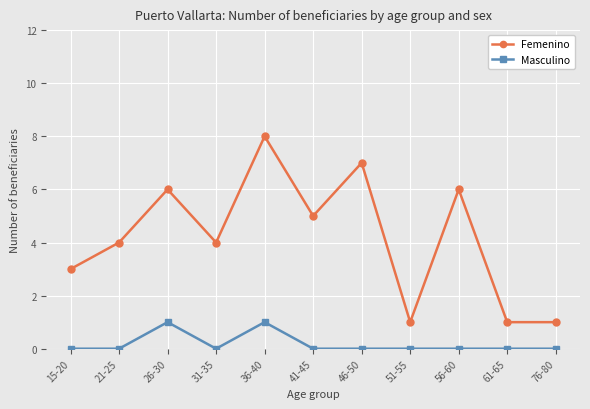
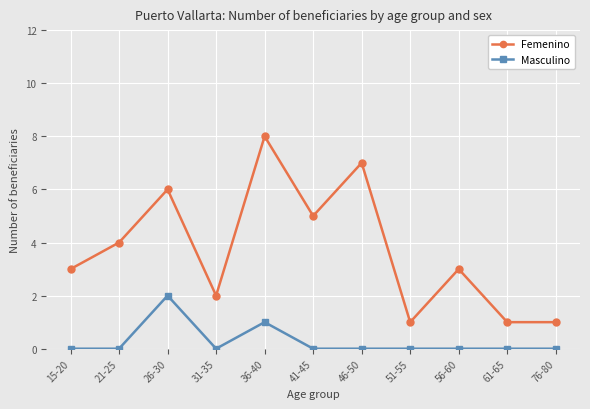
  {
    "Femenino": {
      "15-20": 3,
      "21-25": 4,
      "26-30": 6,
-     "31-35": 4,
+     "31-35": 2,
      "36-40": 8,
      "41-45": 5,
      "46-50": 7,
      "51-55": 1,
-     "56-60": 6,
+     "56-60": 3,
      "61-65": 1,
      "76-80": 1
    },
    "Masculino": {
      "15-20": 0,
      "21-25": 0,
-     "26-30": 1,
+     "26-30": 2,
      "31-35": 0,
      "36-40": 1,
      "41-45": 0,
      "46-50": 0,
      "51-55": 0,
      "56-60": 0,
      "61-65": 0,
      "76-80": 0
    }
  }
